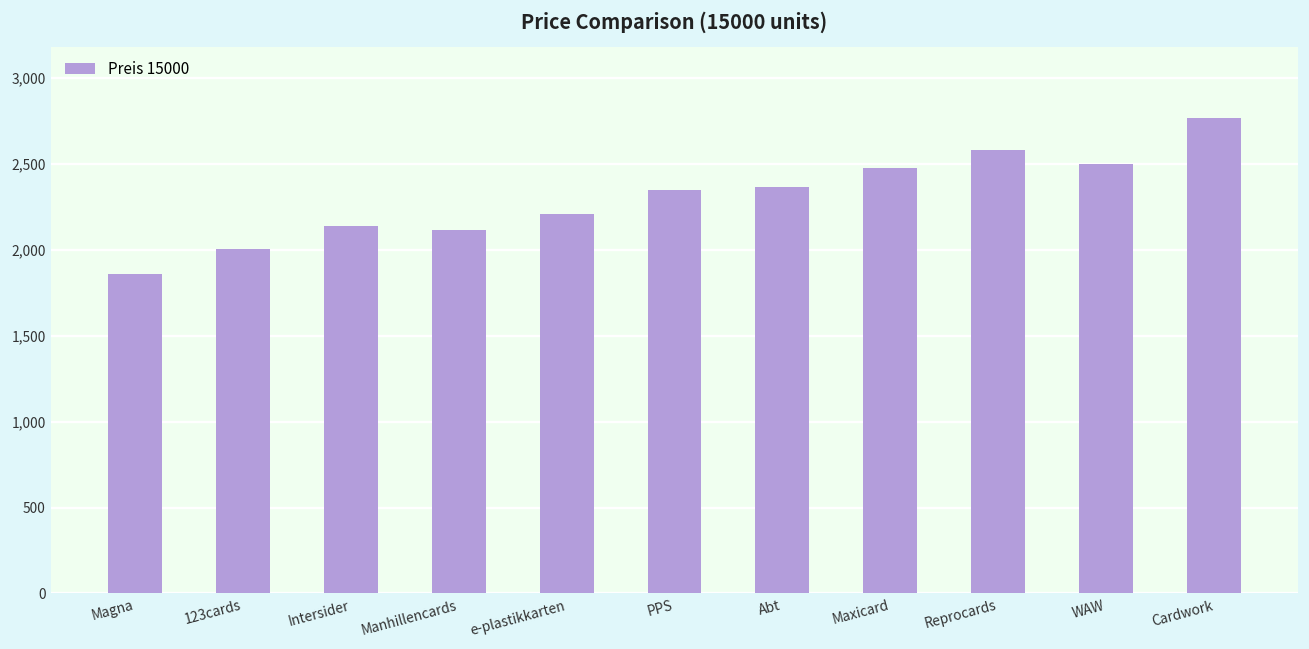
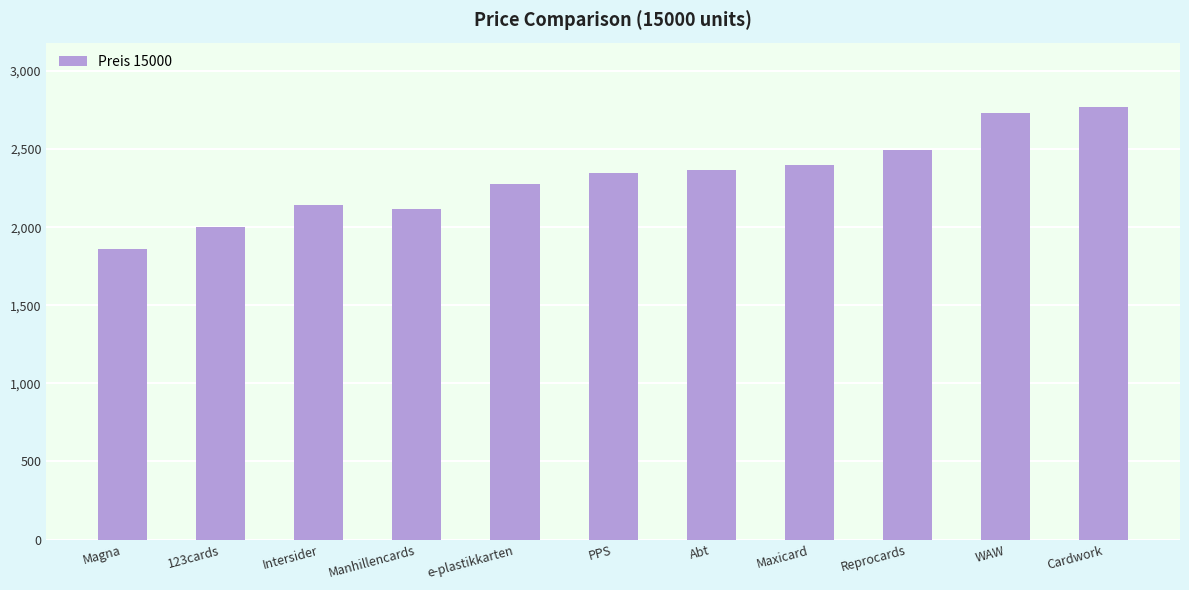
  {
    "Magna": "1,860",
    "123cards": "2,000",
    "Intersider": "2,140",
    "Manhillencards": "2,120",
-   "e-plastikkarten": "2,210",
+   "e-plastikkarten": "2,280",
    "PPS": "2,350",
    "Abt": "2,370",
-   "Maxicard": "2,480",
-   "Reprocards": "2,580",
-   "WAW": "2,500",
+   "Maxicard": "2,400",
+   "Reprocards": "2,490",
+   "WAW": "2,730",
    "Cardwork": "2,770"
  }
